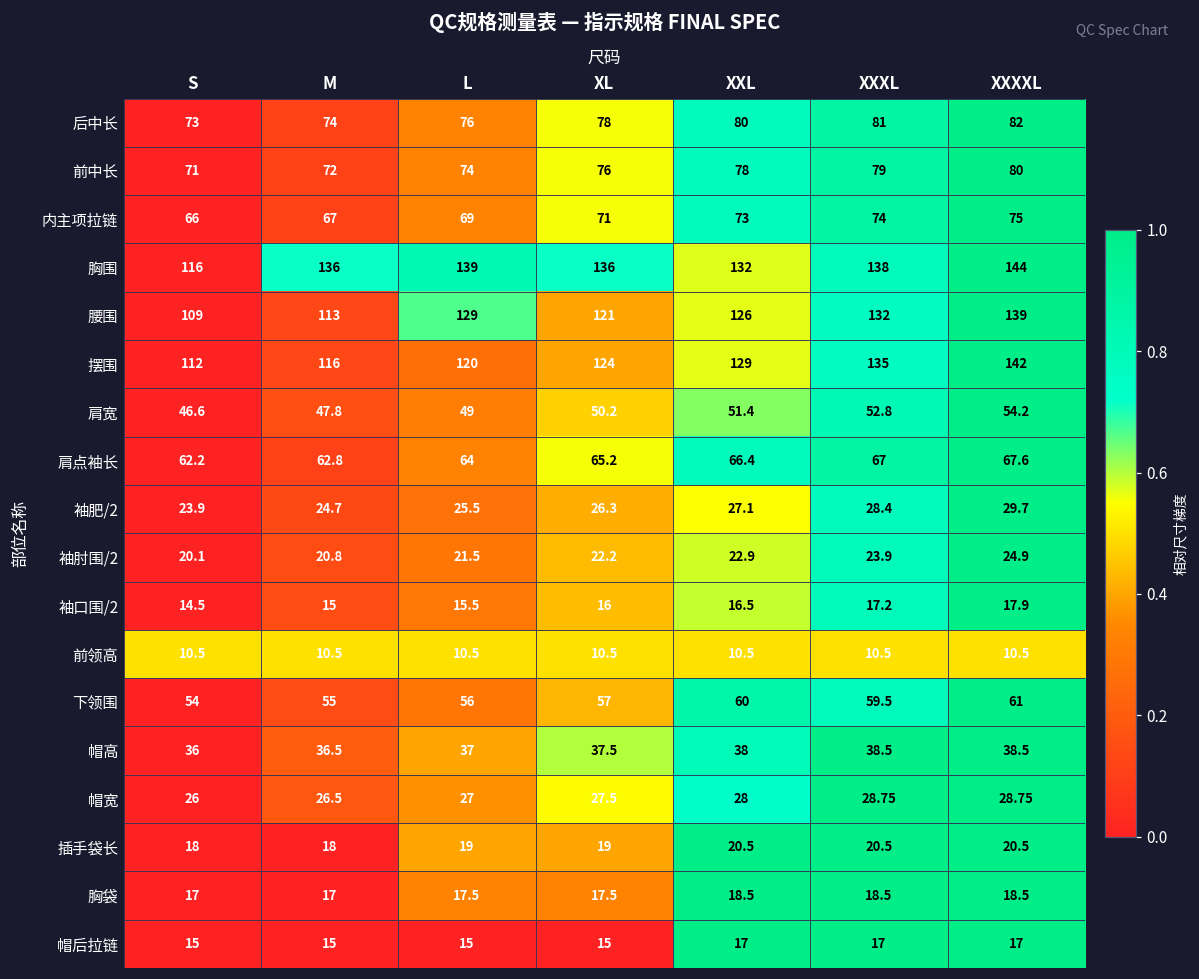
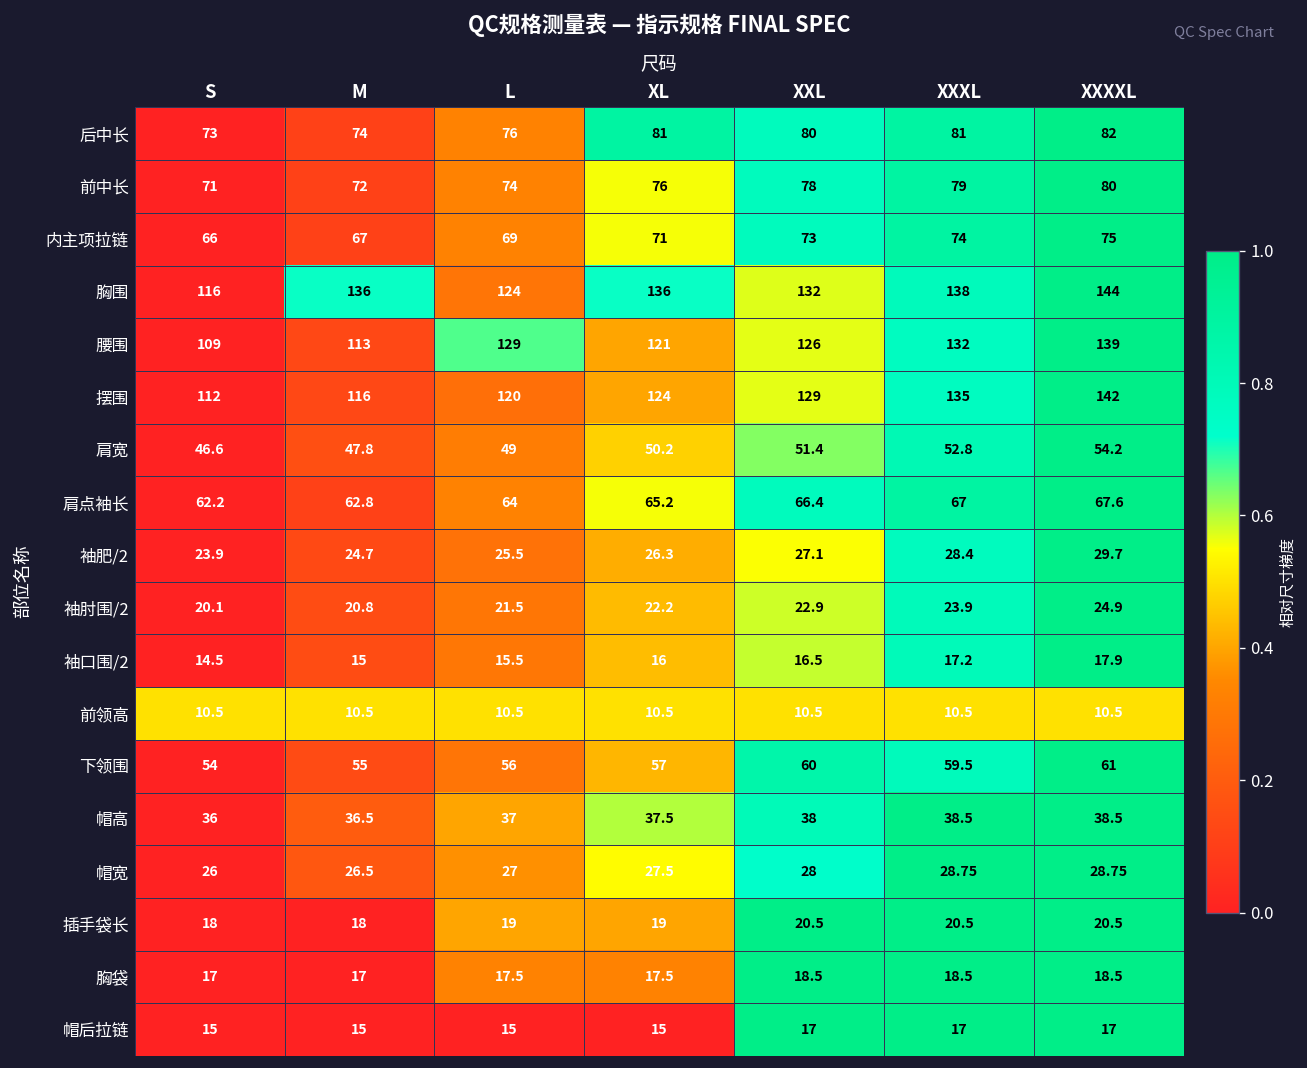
  {
    "后中长": {
      "S": 73,
      "M": 74,
      "L": 76,
-     "XL": 78,
+     "XL": 81,
      "XXL": 80,
      "XXXL": 81,
      "XXXXL": 82
    },
    "前中长": {
      "S": 71,
      "M": 72,
      "L": 74,
      "XL": 76,
      "XXL": 78,
      "XXXL": 79,
      "XXXXL": 80
    },
    "内主项拉链": {
      "S": 66,
      "M": 67,
      "L": 69,
      "XL": 71,
      "XXL": 73,
      "XXXL": 74,
      "XXXXL": 75
    },
    "胸围": {
      "S": 116,
      "M": 136,
-     "L": 139,
+     "L": 124,
      "XL": 136,
      "XXL": 132,
      "XXXL": 138,
      "XXXXL": 144
    },
    "腰围": {
      "S": 109,
      "M": 113,
      "L": 129,
      "XL": 121,
      "XXL": 126,
      "XXXL": 132,
      "XXXXL": 139
    },
    "摆围": {
      "S": 112,
      "M": 116,
      "L": 120,
      "XL": 124,
      "XXL": 129,
      "XXXL": 135,
      "XXXXL": 142
    },
    "肩宽": {
      "S": 46.6,
      "M": 47.8,
      "L": 49,
      "XL": 50.2,
      "XXL": 51.4,
      "XXXL": 52.8,
      "XXXXL": 54.2
    },
    "肩点袖长": {
      "S": 62.2,
      "M": 62.8,
      "L": 64,
      "XL": 65.2,
      "XXL": 66.4,
      "XXXL": 67,
      "XXXXL": 67.6
    },
    "袖肥/2": {
      "S": 23.9,
      "M": 24.7,
      "L": 25.5,
      "XL": 26.3,
      "XXL": 27.1,
      "XXXL": 28.4,
      "XXXXL": 29.7
    },
    "袖肘围/2": {
      "S": 20.1,
      "M": 20.8,
      "L": 21.5,
      "XL": 22.2,
      "XXL": 22.9,
      "XXXL": 23.9,
      "XXXXL": 24.9
    },
    "袖口围/2": {
      "S": 14.5,
      "M": 15,
      "L": 15.5,
      "XL": 16,
      "XXL": 16.5,
      "XXXL": 17.2,
      "XXXXL": 17.9
    },
    "前领高": {
      "S": 10.5,
      "M": 10.5,
      "L": 10.5,
      "XL": 10.5,
      "XXL": 10.5,
      "XXXL": 10.5,
      "XXXXL": 10.5
    },
    "下领围": {
      "S": 54,
      "M": 55,
      "L": 56,
      "XL": 57,
      "XXL": 60,
      "XXXL": 59.5,
      "XXXXL": 61
    },
    "帽高": {
      "S": 36,
      "M": 36.5,
      "L": 37,
      "XL": 37.5,
      "XXL": 38,
      "XXXL": 38.5,
      "XXXXL": 38.5
    },
    "帽宽": {
      "S": 26,
      "M": 26.5,
      "L": 27,
      "XL": 27.5,
      "XXL": 28,
      "XXXL": 28.75,
      "XXXXL": 28.75
    },
    "插手袋长": {
      "S": 18,
      "M": 18,
      "L": 19,
      "XL": 19,
      "XXL": 20.5,
      "XXXL": 20.5,
      "XXXXL": 20.5
    },
    "胸袋": {
      "S": 17,
      "M": 17,
      "L": 17.5,
      "XL": 17.5,
      "XXL": 18.5,
      "XXXL": 18.5,
      "XXXXL": 18.5
    },
    "帽后拉链": {
      "S": 15,
      "M": 15,
      "L": 15,
      "XL": 15,
      "XXL": 17,
      "XXXL": 17,
      "XXXXL": 17
    }
  }
